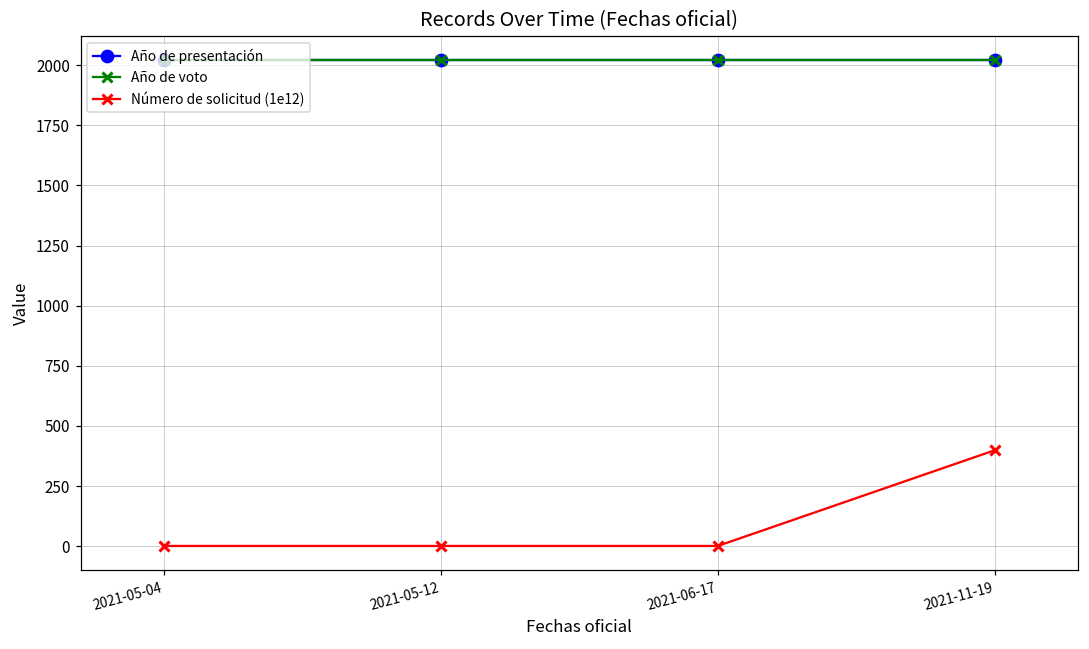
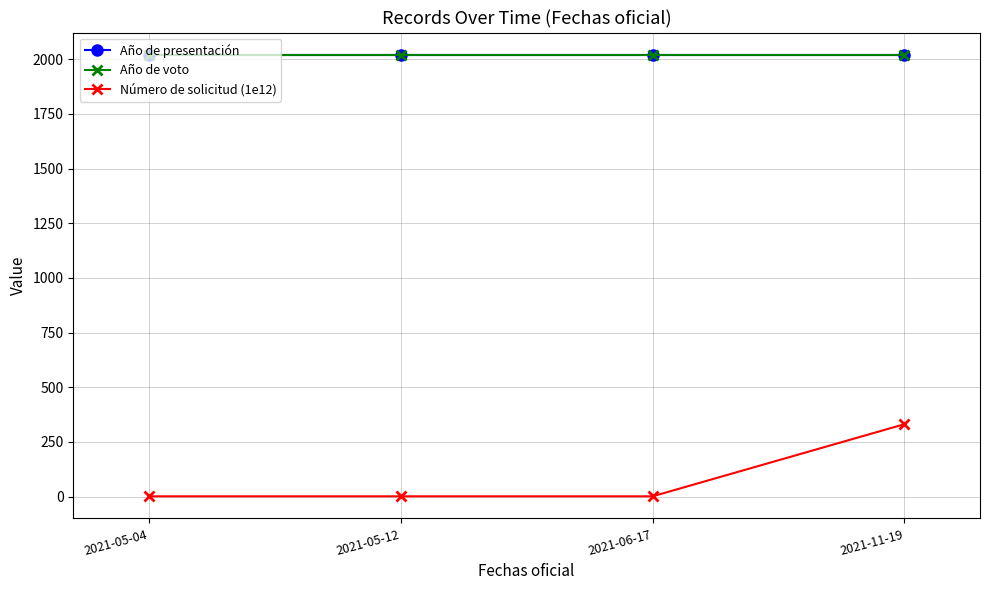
  {
    "Año de voto": {
      "2021-05-12": 2020,
      "2021-06-17": 2020,
      "2021-11-19": 2020
    },
    "Número de solicitud (1e12)": {
      "2021-05-04": 0,
      "2021-05-12": 0,
      "2021-06-17": 0,
-     "2021-11-19": 400
+     "2021-11-19": 330
    }
  }
